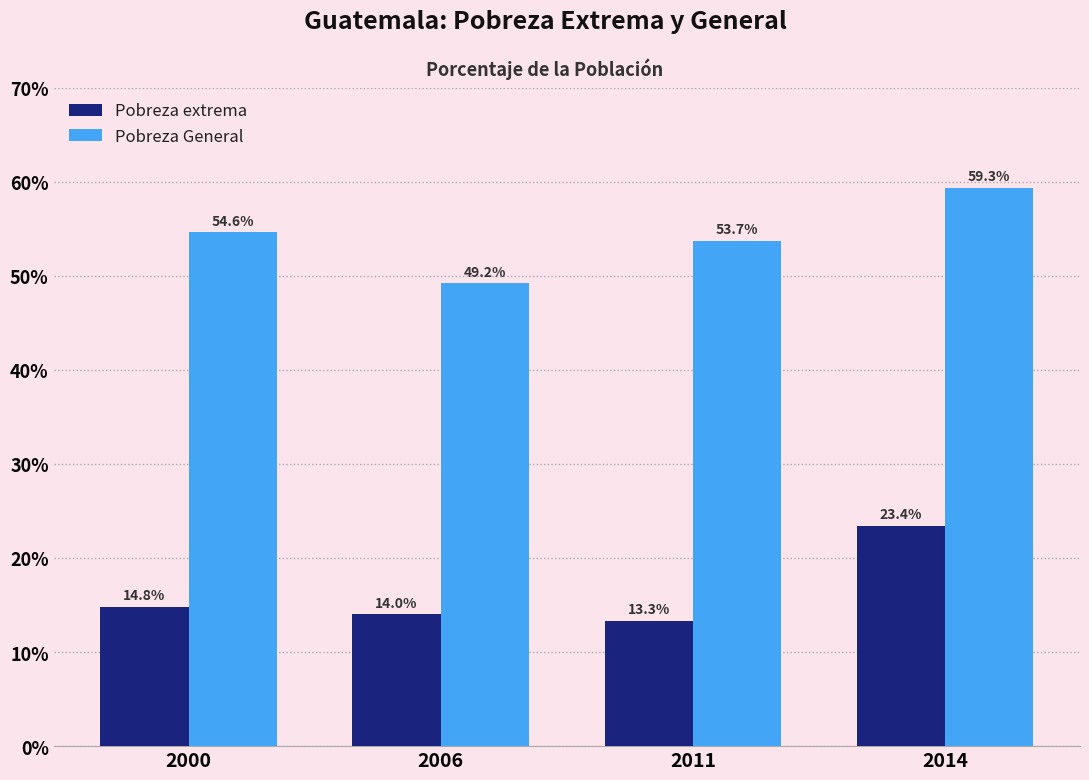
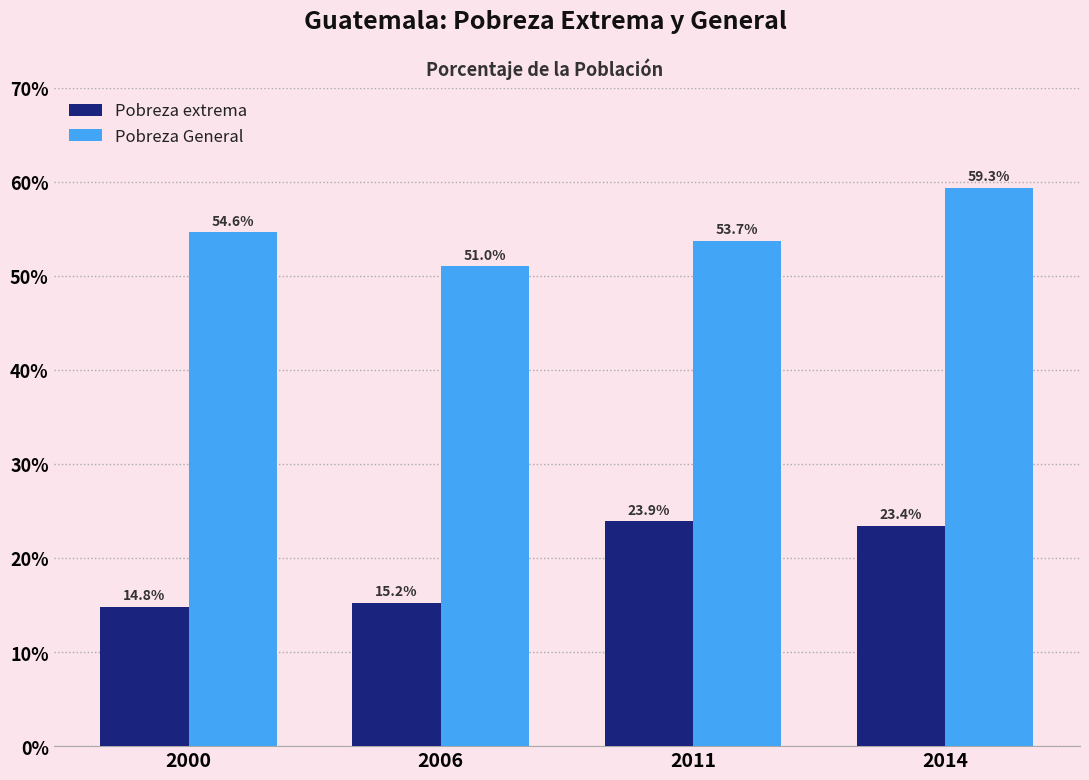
  {
    "Pobreza extrema": {
      "2000": "14.8%",
-     "2006": "14.0%",
-     "2011": "13.3%",
+     "2006": "15.2%",
+     "2011": "23.9%",
      "2014": "23.4%"
    },
    "Pobreza General": {
      "2000": "54.6%",
-     "2006": "49.2%",
+     "2006": "51.0%",
      "2011": "53.7%",
      "2014": "59.3%"
    }
  }
